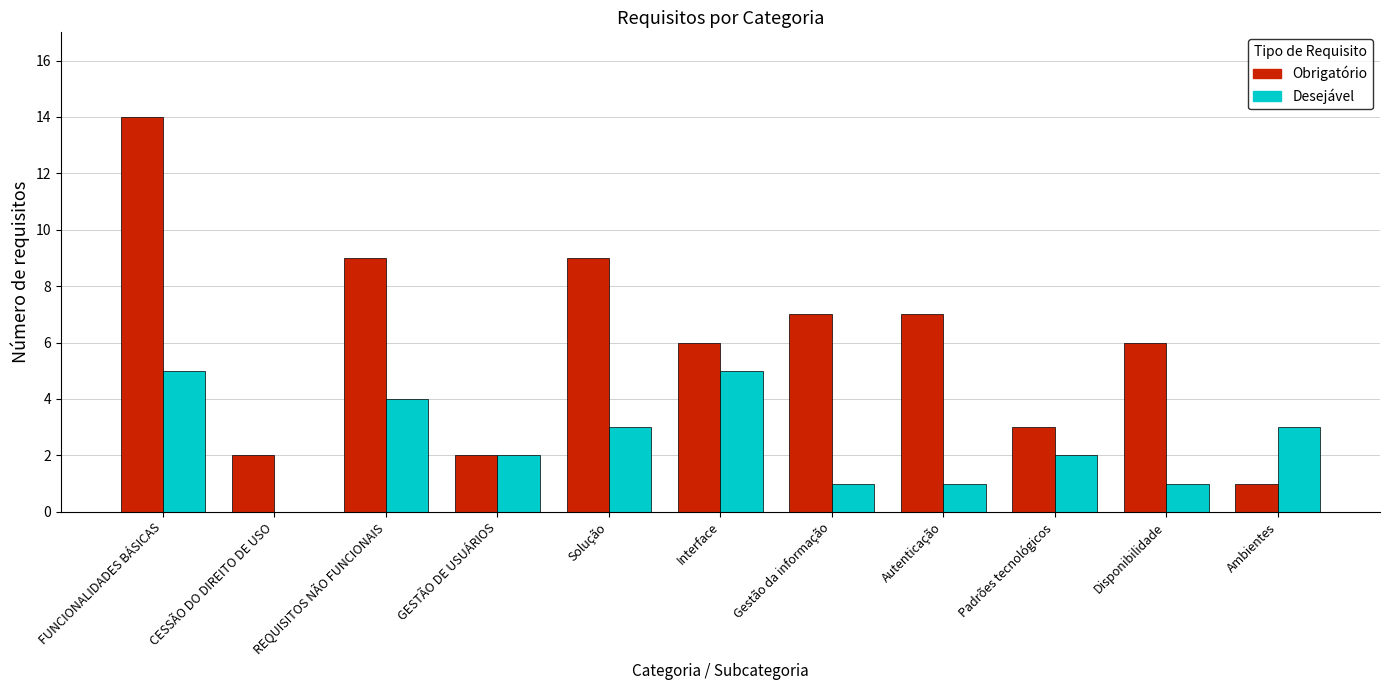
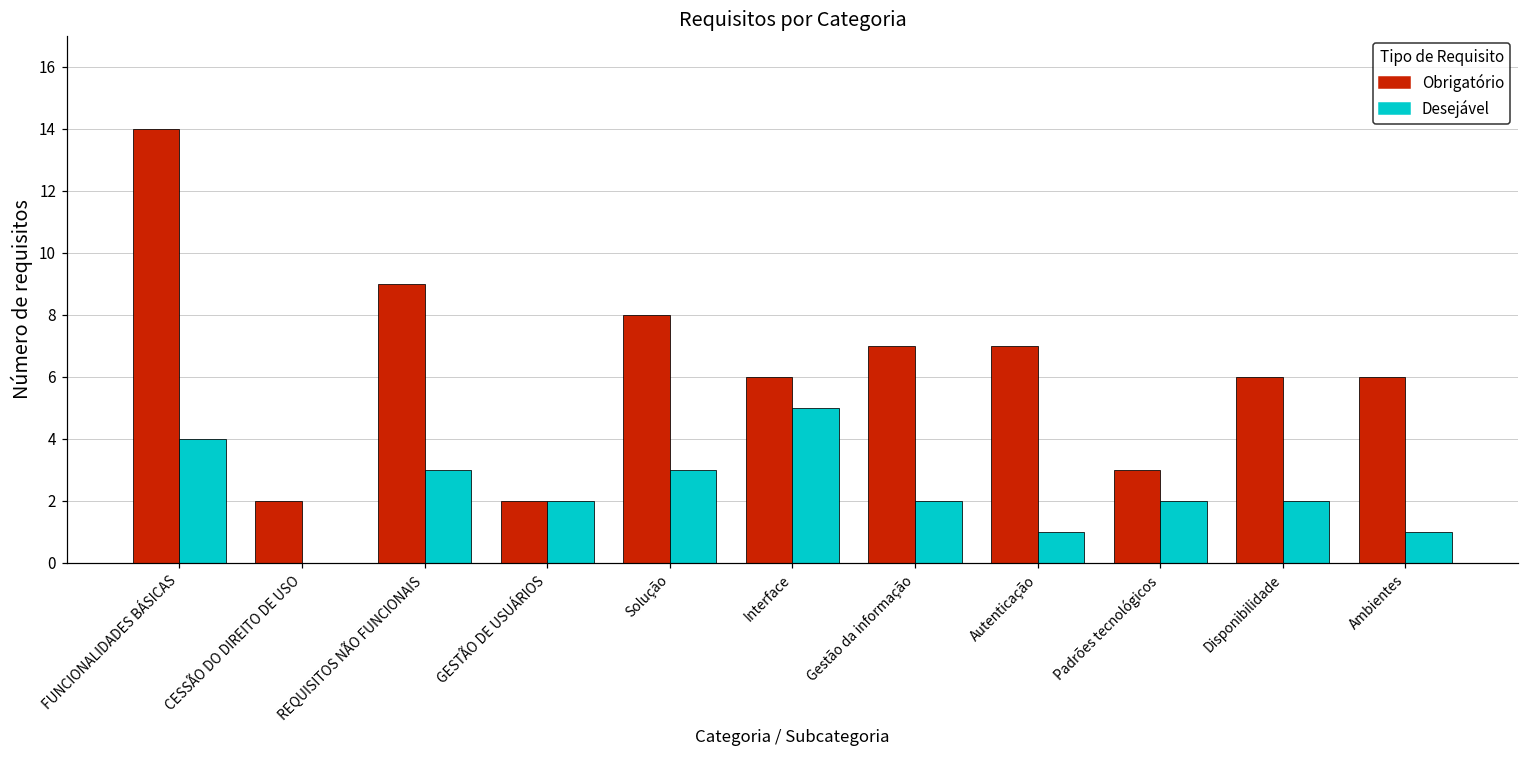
  {
    "Obrigatório": {
      "FUNCIONALIDADES BÁSICAS": 14,
      "CESSÃO DO DIREITO DE USO": 2,
      "REQUISITOS NÃO FUNCIONAIS": 9,
      "GESTÃO DE USUÁRIOS": 2,
-     "Solução": 9,
+     "Solução": 8,
      "Interface": 6,
      "Gestão da informação": 7,
      "Autenticação": 7,
      "Padrões tecnológicos": 3,
      "Disponibilidade": 6,
-     "Ambientes": 1
+     "Ambientes": 6
    },
    "Desejável": {
-     "FUNCIONALIDADES BÁSICAS": 5,
+     "FUNCIONALIDADES BÁSICAS": 4,
      "CESSÃO DO DIREITO DE USO": 0,
-     "REQUISITOS NÃO FUNCIONAIS": 4,
+     "REQUISITOS NÃO FUNCIONAIS": 3,
      "GESTÃO DE USUÁRIOS": 2,
      "Solução": 3,
      "Interface": 5,
-     "Gestão da informação": 1,
+     "Gestão da informação": 2,
      "Autenticação": 1,
      "Padrões tecnológicos": 2,
-     "Disponibilidade": 1,
-     "Ambientes": 3
+     "Disponibilidade": 2,
+     "Ambientes": 1
    }
  }
